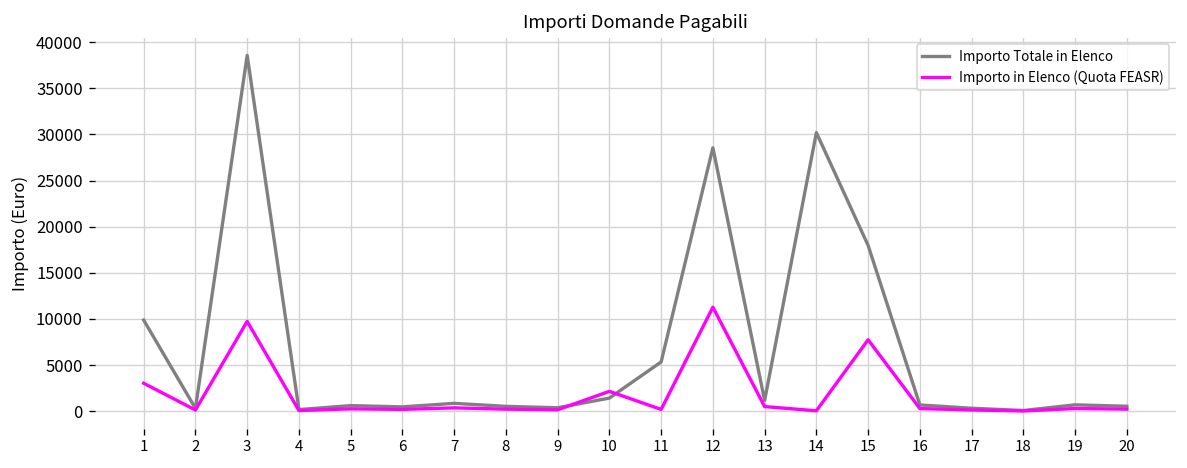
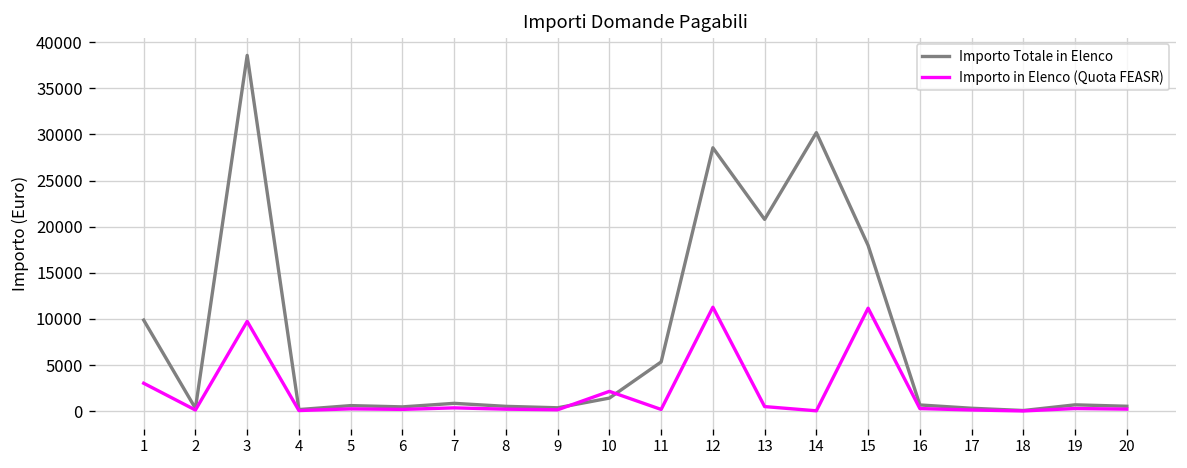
  {
    "Importo Totale in Elenco": {
      "1": 10000,
      "3": 39000,
      "5": 1000,
      "7": 1000,
      "10": 1000,
      "11": 5000,
      "12": 29000,
-     "13": 1000,
+     "13": 21000,
      "14": 30000,
      "15": 18000,
      "16": 1000,
      "19": 1000
    },
    "Importo in Elenco (Quota FEASR)": {
      "1": 3000,
      "3": 10000,
      "5": 0,
      "7": 0,
      "10": 2000,
      "11": 0,
      "12": 11000,
      "13": 1000,
      "14": 0,
-     "15": 8000,
+     "15": 11000,
      "16": 0,
      "19": 0
    }
  }
